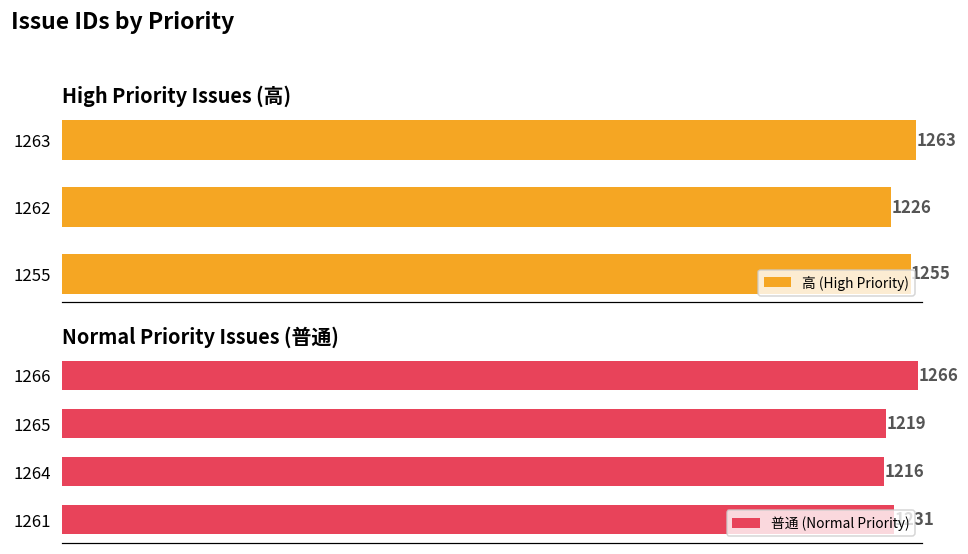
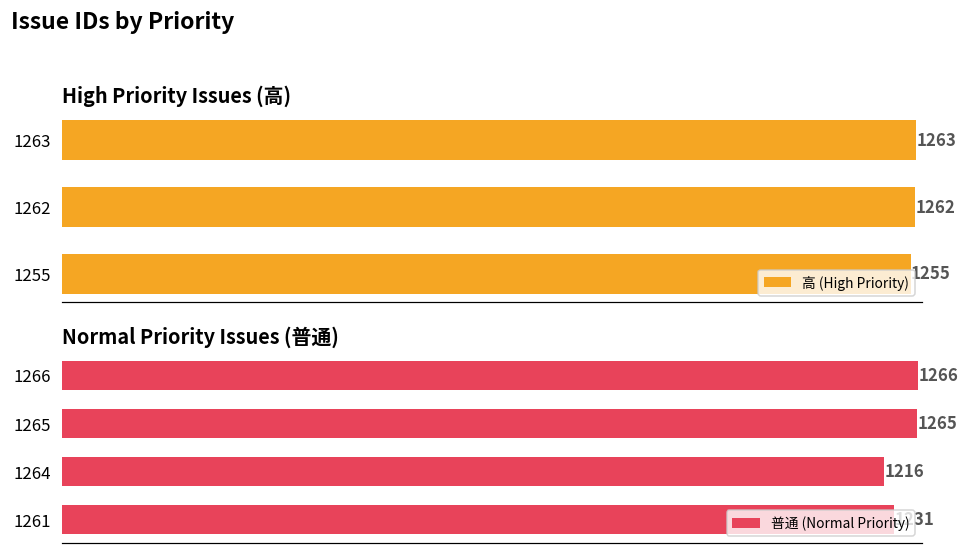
  {
    "High Priority Issues (高)": {
      "1263": 1263,
-     "1262": 1226
+     "1262": 1262
    },
    "Normal Priority Issues (普通)": {
      "1266": 1266,
-     "1265": 1219,
+     "1265": 1265,
      "1264": 1216
    }
  }
